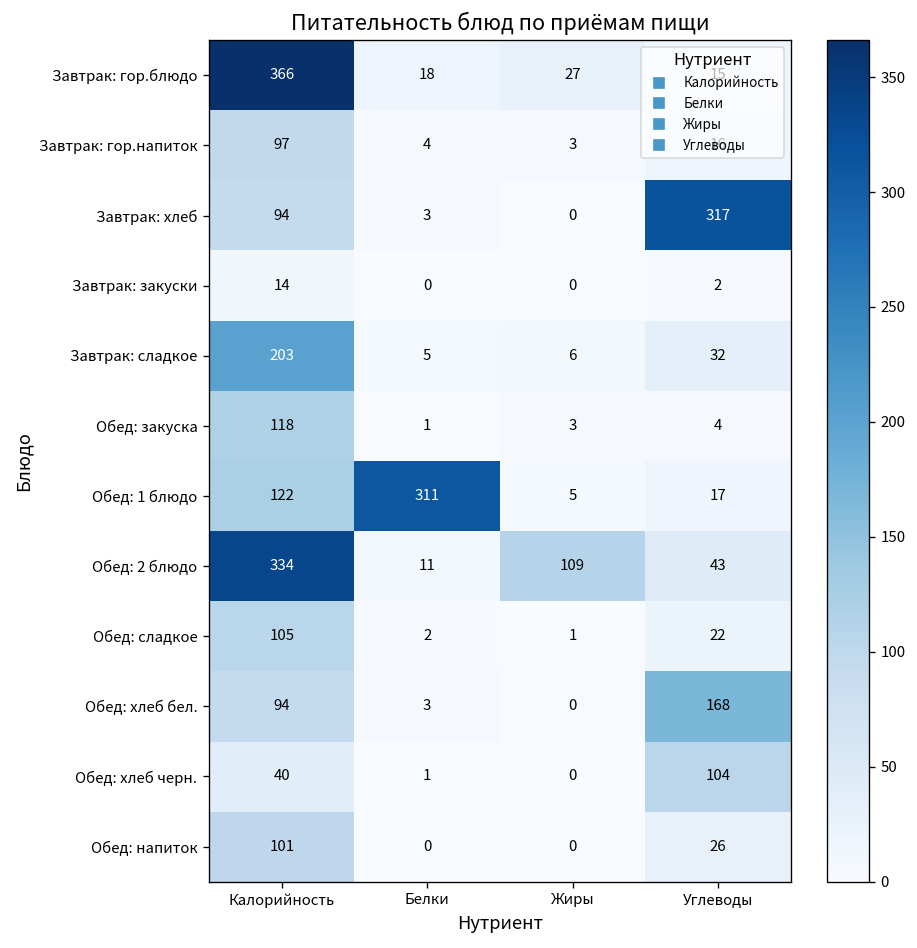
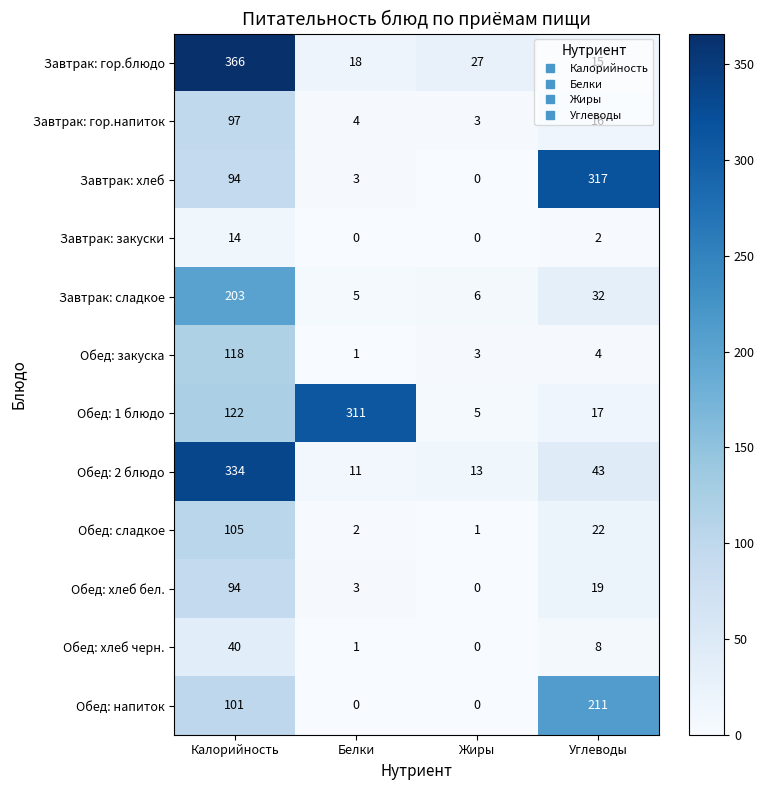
  {
    "Завтрак: гор.блюдо": {
      "Калорийность": 366,
      "Белки": 18,
      "Жиры": 27
    },
    "Завтрак: гор.напиток": {
      "Калорийность": 97,
      "Белки": 4,
      "Жиры": 3
    },
    "Завтрак: хлеб": {
      "Калорийность": 94,
      "Белки": 3,
      "Жиры": 0,
      "Углеводы": 317
    },
    "Завтрак: закуски": {
      "Калорийность": 14,
      "Белки": 0,
      "Жиры": 0,
      "Углеводы": 2
    },
    "Завтрак: сладкое": {
      "Калорийность": 203,
      "Белки": 5,
      "Жиры": 6,
      "Углеводы": 32
    },
    "Обед: закуска": {
      "Калорийность": 118,
      "Белки": 1,
      "Жиры": 3,
      "Углеводы": 4
    },
    "Обед: 1 блюдо": {
      "Калорийность": 122,
      "Белки": 311,
      "Жиры": 5,
      "Углеводы": 17
    },
    "Обед: 2 блюдо": {
      "Калорийность": 334,
      "Белки": 11,
-     "Жиры": 109,
+     "Жиры": 13,
      "Углеводы": 43
    },
    "Обед: сладкое": {
      "Калорийность": 105,
      "Белки": 2,
      "Жиры": 1,
      "Углеводы": 22
    },
    "Обед: хлеб бел.": {
      "Калорийность": 94,
      "Белки": 3,
      "Жиры": 0,
-     "Углеводы": 168
+     "Углеводы": 19
    },
    "Обед: хлеб черн.": {
      "Калорийность": 40,
      "Белки": 1,
      "Жиры": 0,
-     "Углеводы": 104
+     "Углеводы": 8
    },
    "Обед: напиток": {
      "Калорийность": 101,
      "Белки": 0,
      "Жиры": 0,
-     "Углеводы": 26
+     "Углеводы": 211
    }
  }
